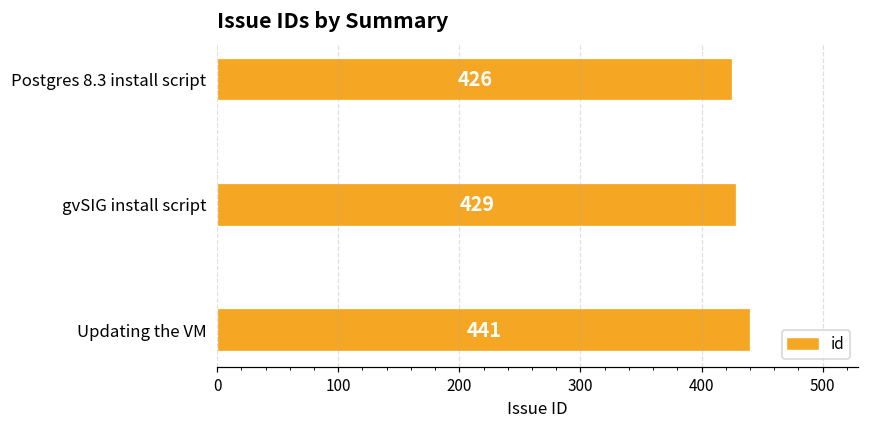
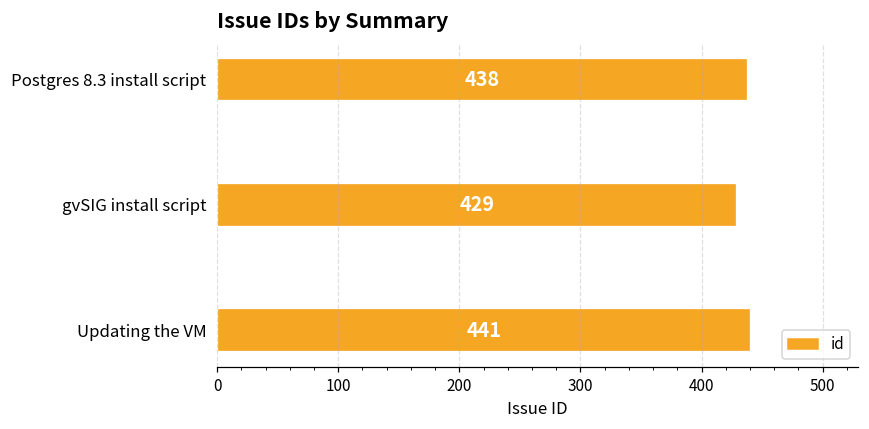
  {
-   "Postgres 8.3 install script": 426,
+   "Postgres 8.3 install script": 438,
    "gvSIG install script": 429,
    "Updating the VM": 441
  }
